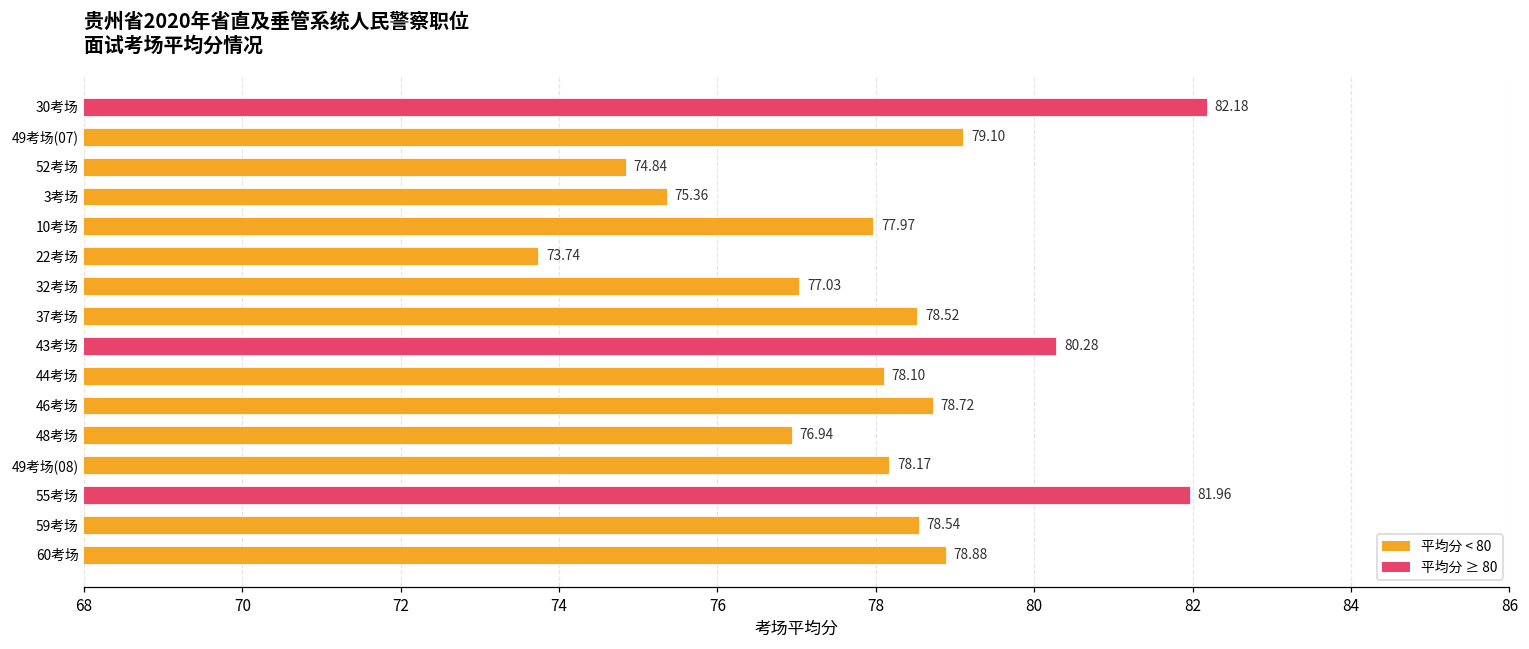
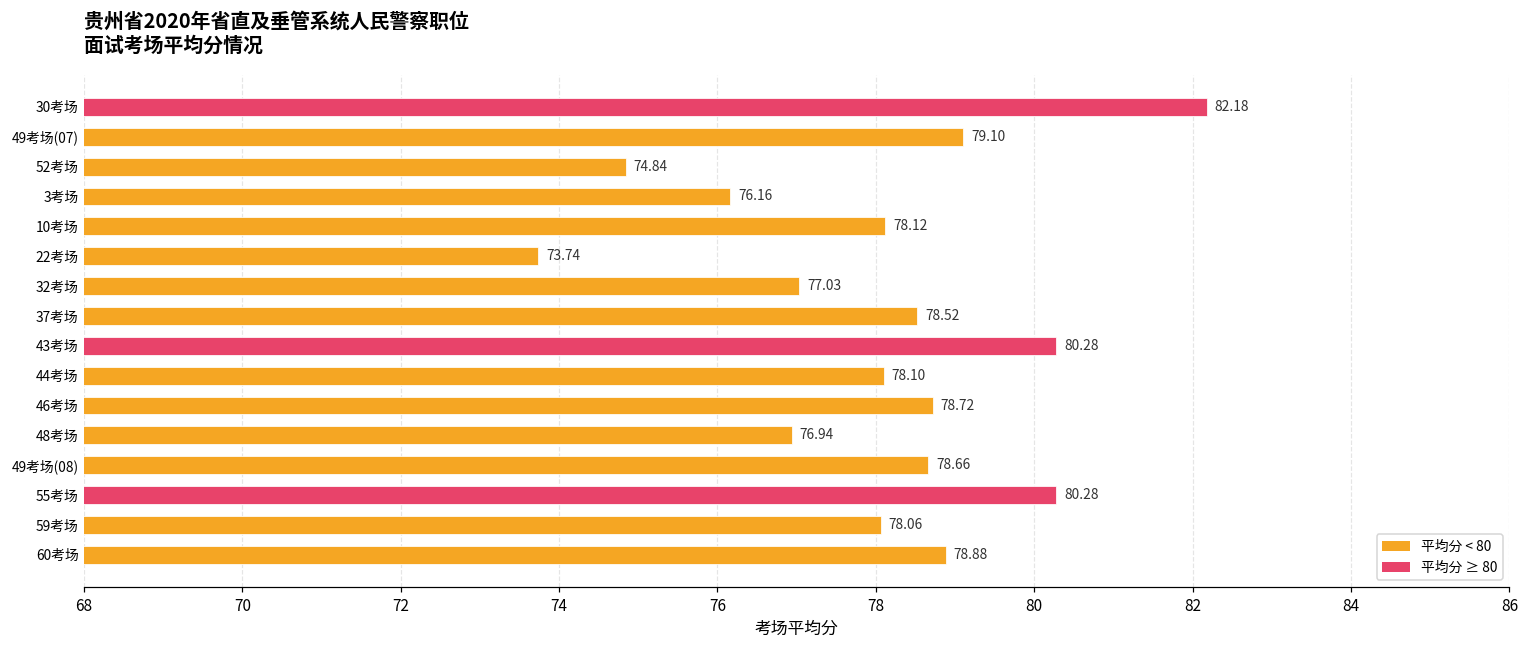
  {
    "30考场": 82.18,
    "49考场(07)": 79.10,
    "52考场": 74.84,
-   "3考场": 75.36,
-   "10考场": 77.97,
+   "3考场": 76.16,
+   "10考场": 78.12,
    "22考场": 73.74,
    "32考场": 77.03,
    "37考场": 78.52,
    "43考场": 80.28,
    "44考场": 78.10,
    "46考场": 78.72,
    "48考场": 76.94,
-   "49考场(08)": 78.17,
-   "55考场": 81.96,
-   "59考场": 78.54,
+   "49考场(08)": 78.66,
+   "55考场": 80.28,
+   "59考场": 78.06,
    "60考场": 78.88
  }
